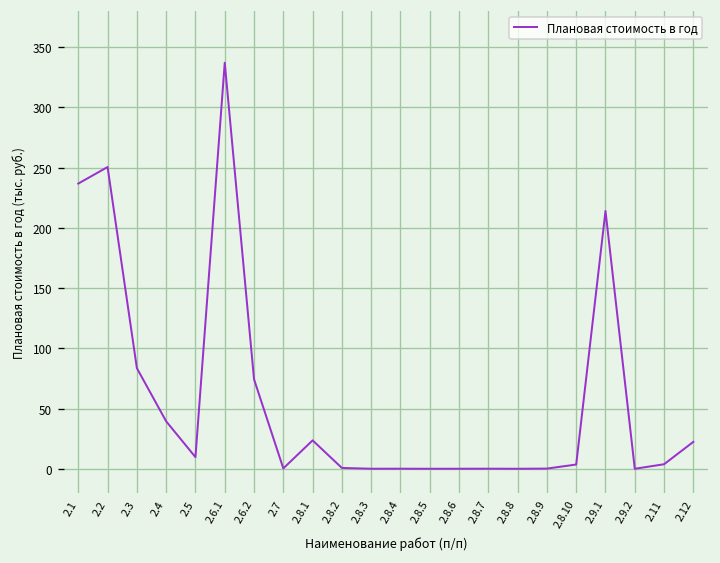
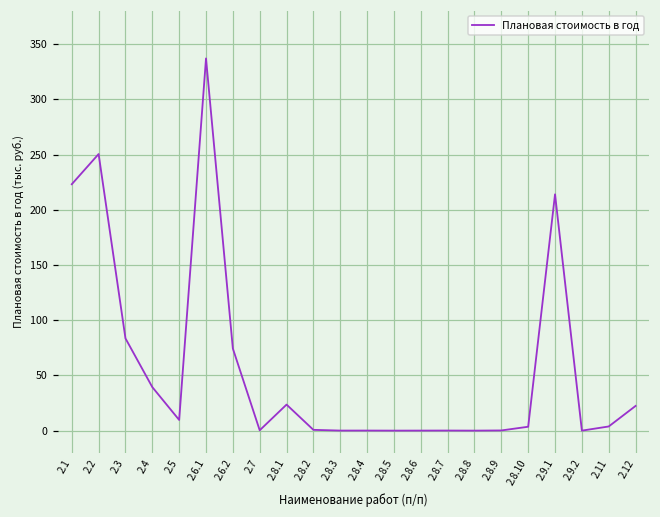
  {
-   "2.1": 237,
+   "2.1": 223,
    "2.2": 250,
    "2.3": 84,
    "2.4": 39,
    "2.5": 10,
    "2.6.1": 337,
    "2.6.2": 74,
    "2.7": 0,
    "2.8.1": 24,
    "2.8.2": 1,
    "2.8.3": 0,
    "2.8.4": 0,
    "2.8.5": 0,
    "2.8.6": 0,
    "2.8.7": 0,
    "2.8.8": 0,
    "2.8.9": 0,
    "2.8.10": 4,
    "2.9.1": 214,
    "2.9.2": 0,
    "2.11": 4,
    "2.12": 22
  }
